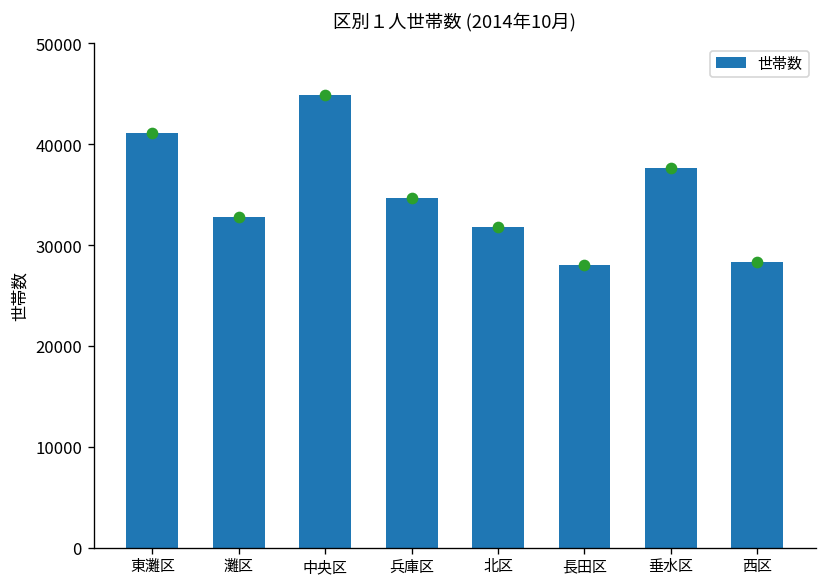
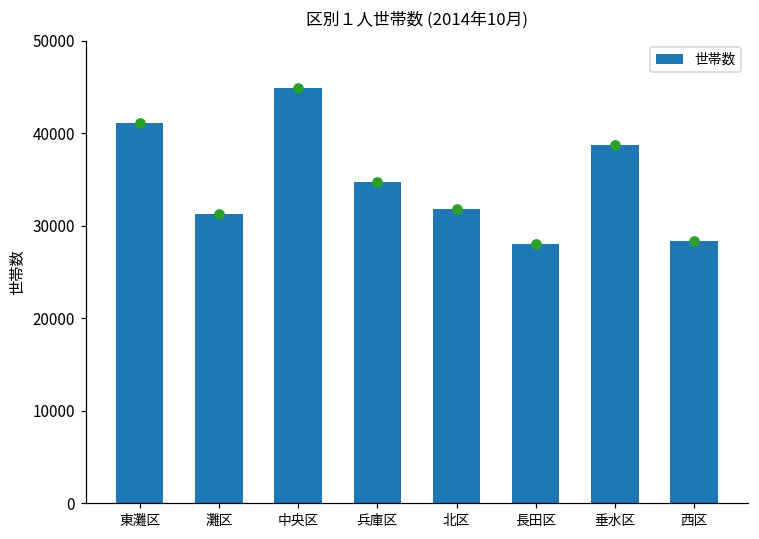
  {
    "世帯数": {
      "東灘区": 41000,
-     "灘区": 33000,
+     "灘区": 31000,
      "中央区": 45000,
      "兵庫区": 35000,
      "北区": 32000,
      "長田区": 28000,
-     "垂水区": 38000,
+     "垂水区": 39000,
      "西区": 28000
    }
  }
